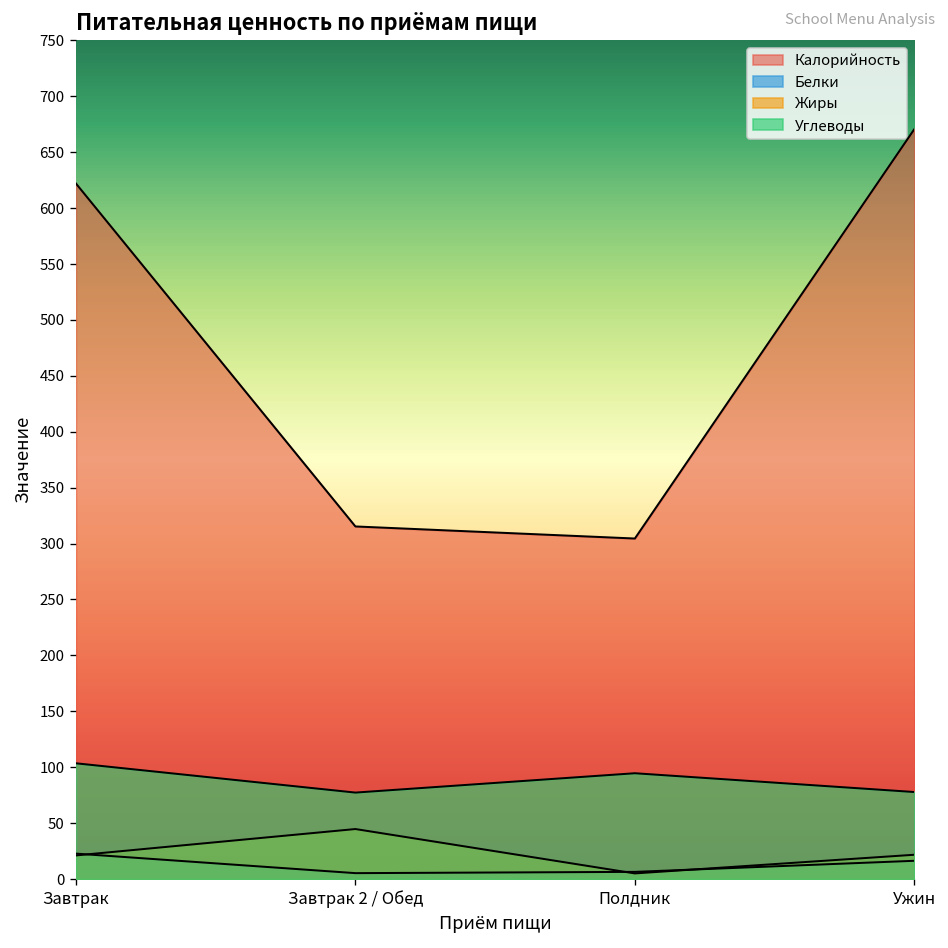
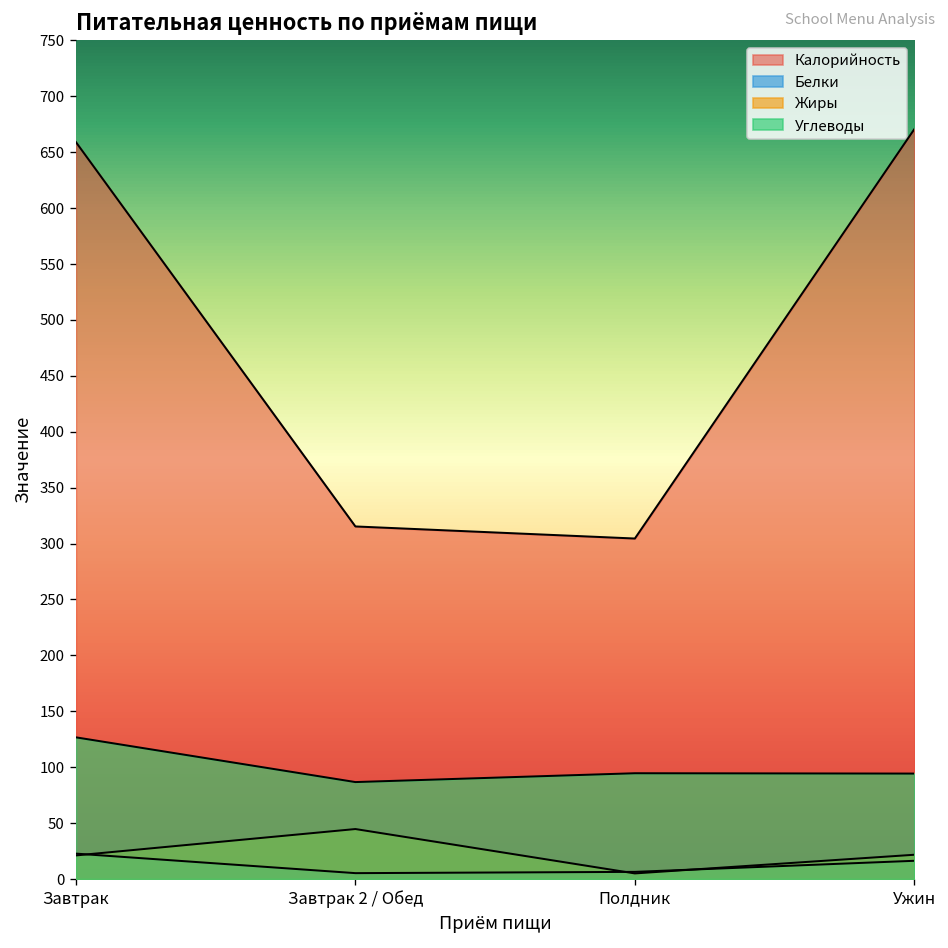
  {
    "Калорийность": {
-     "Завтрак": 620,
+     "Завтрак": 660,
      "Завтрак 2 / Обед": 320,
      "Полдник": 300,
      "Ужин": 670
    },
    "Белки": {
      "Завтрак 2 / Обед": 10,
      "Ужин": 20
    },
    "Жиры": {
      "Завтрак 2 / Обед": 40,
      "Ужин": 20
    },
    "Углеводы": {
-     "Завтрак": 100,
-     "Завтрак 2 / Обед": 80,
+     "Завтрак": 130,
+     "Завтрак 2 / Обед": 90,
      "Полдник": 90,
-     "Ужин": 80
+     "Ужин": 90
    }
  }
